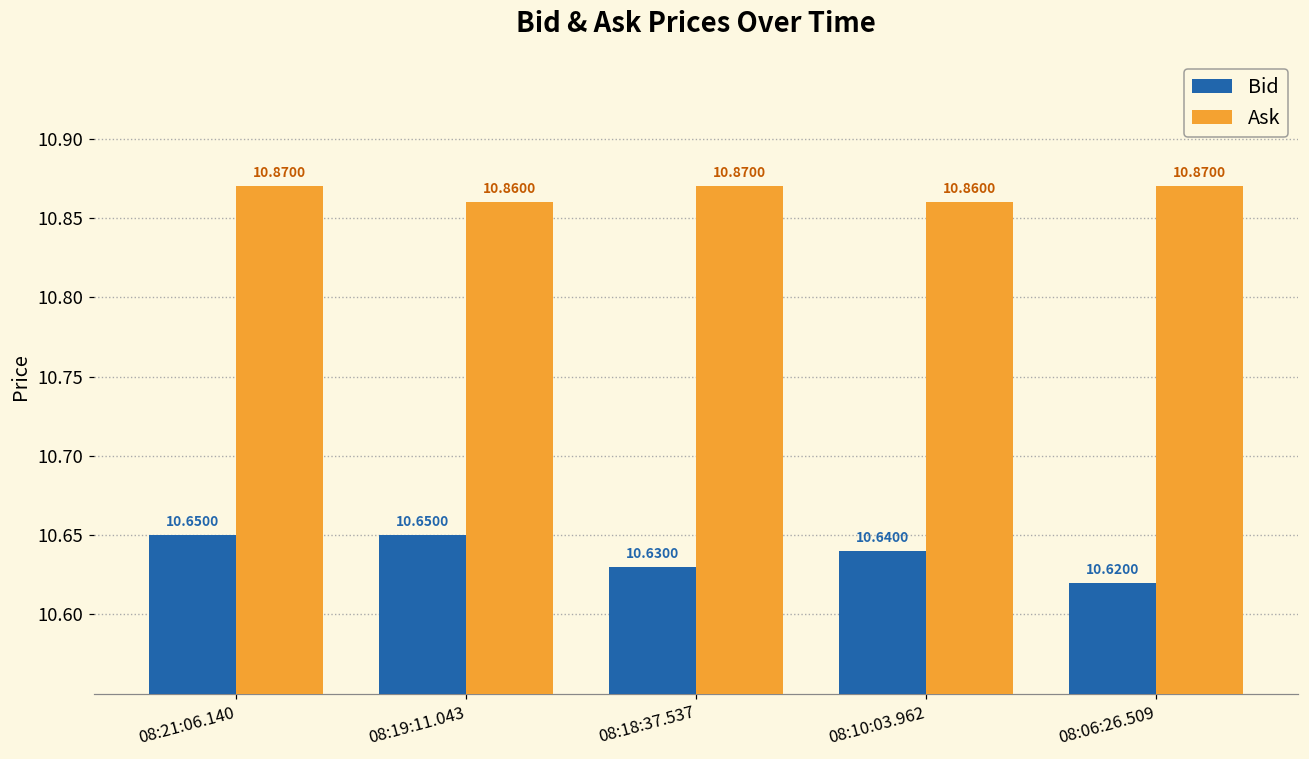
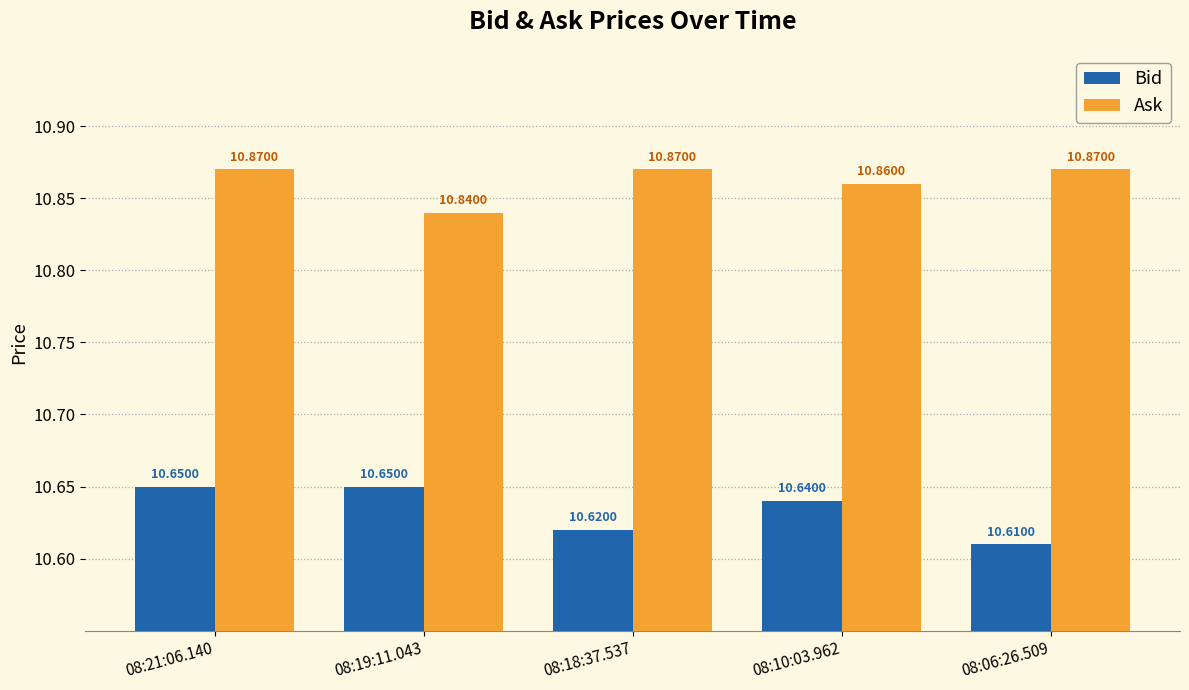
  {
    "Bid": {
      "08:21:06.140": 10.6500,
      "08:19:11.043": 10.6500,
-     "08:18:37.537": 10.6300,
+     "08:18:37.537": 10.6200,
      "08:10:03.962": 10.6400,
-     "08:06:26.509": 10.6200
+     "08:06:26.509": 10.6100
    },
    "Ask": {
      "08:21:06.140": 10.8700,
-     "08:19:11.043": 10.8600,
+     "08:19:11.043": 10.8400,
      "08:18:37.537": 10.8700,
      "08:10:03.962": 10.8600,
      "08:06:26.509": 10.8700
    }
  }
